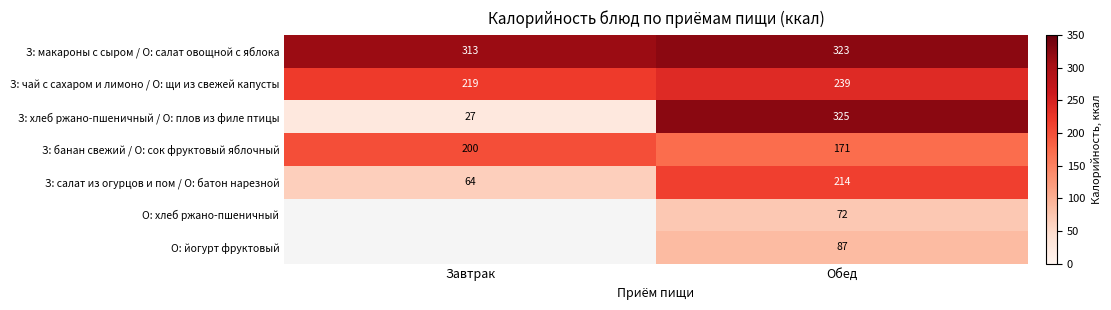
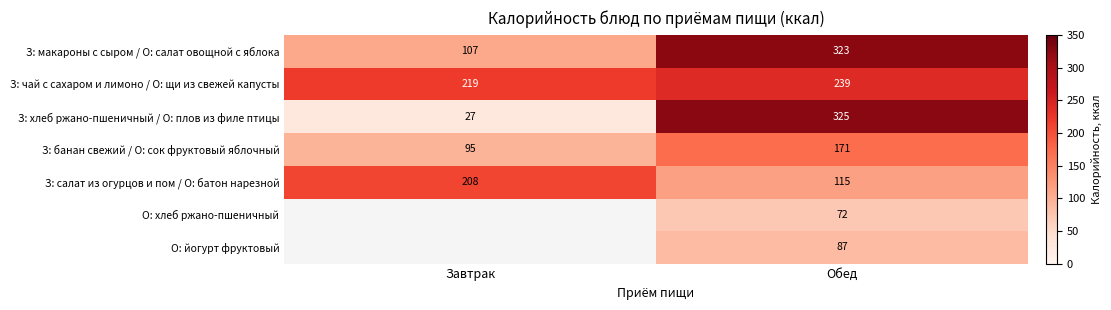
  {
    "З: макароны с сыром / О: салат овощной с яблока": {
-     "Завтрак": 313,
+     "Завтрак": 107,
      "Обед": 323
    },
    "З: чай с сахаром и лимоно / О: щи из свежей капусты": {
      "Завтрак": 219,
      "Обед": 239
    },
    "З: хлеб ржано-пшеничный / О: плов из филе птицы": {
      "Завтрак": 27,
      "Обед": 325
    },
    "З: банан свежий / О: сок фруктовый яблочный": {
-     "Завтрак": 200,
+     "Завтрак": 95,
      "Обед": 171
    },
    "З: салат из огурцов и пом / О: батон нарезной": {
-     "Завтрак": 64,
-     "Обед": 214
+     "Завтрак": 208,
+     "Обед": 115
    },
    "О: хлеб ржано-пшеничный": {
      "Обед": 72
    },
    "О: йогурт фруктовый": {
      "Обед": 87
    }
  }
